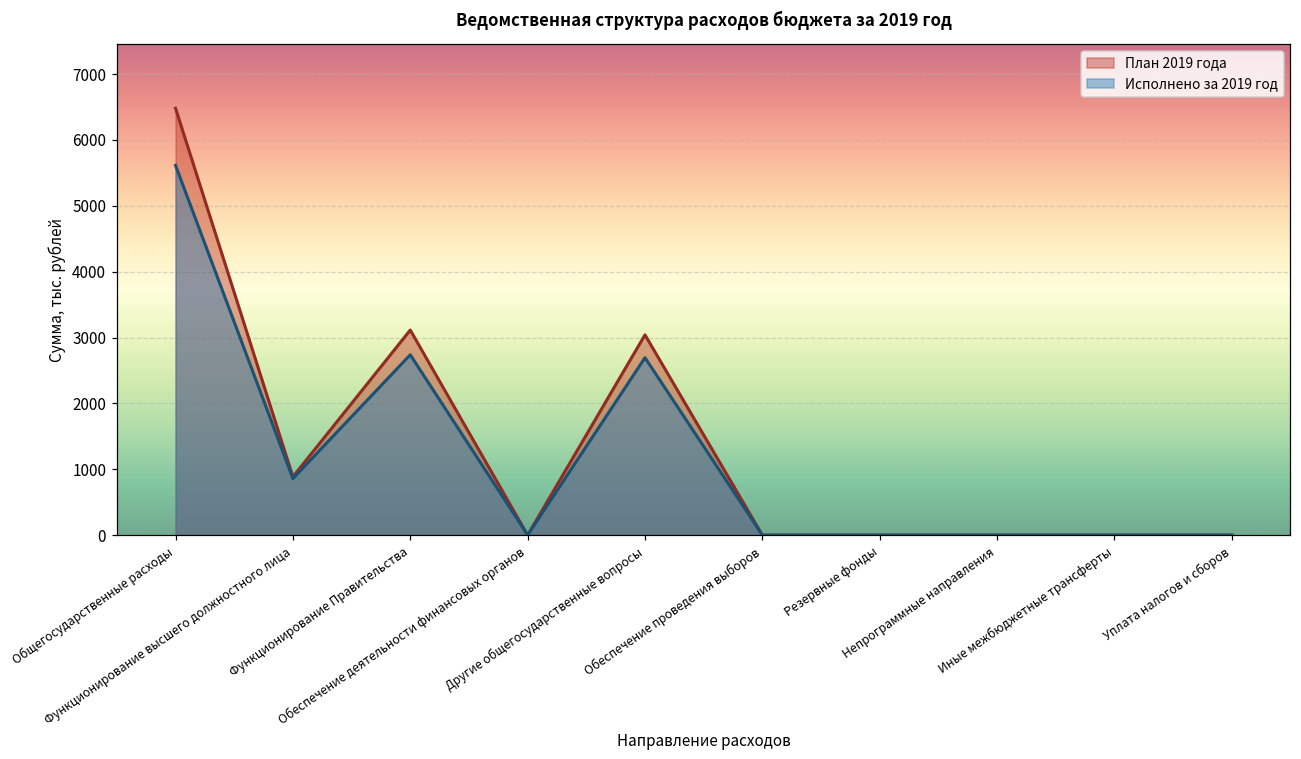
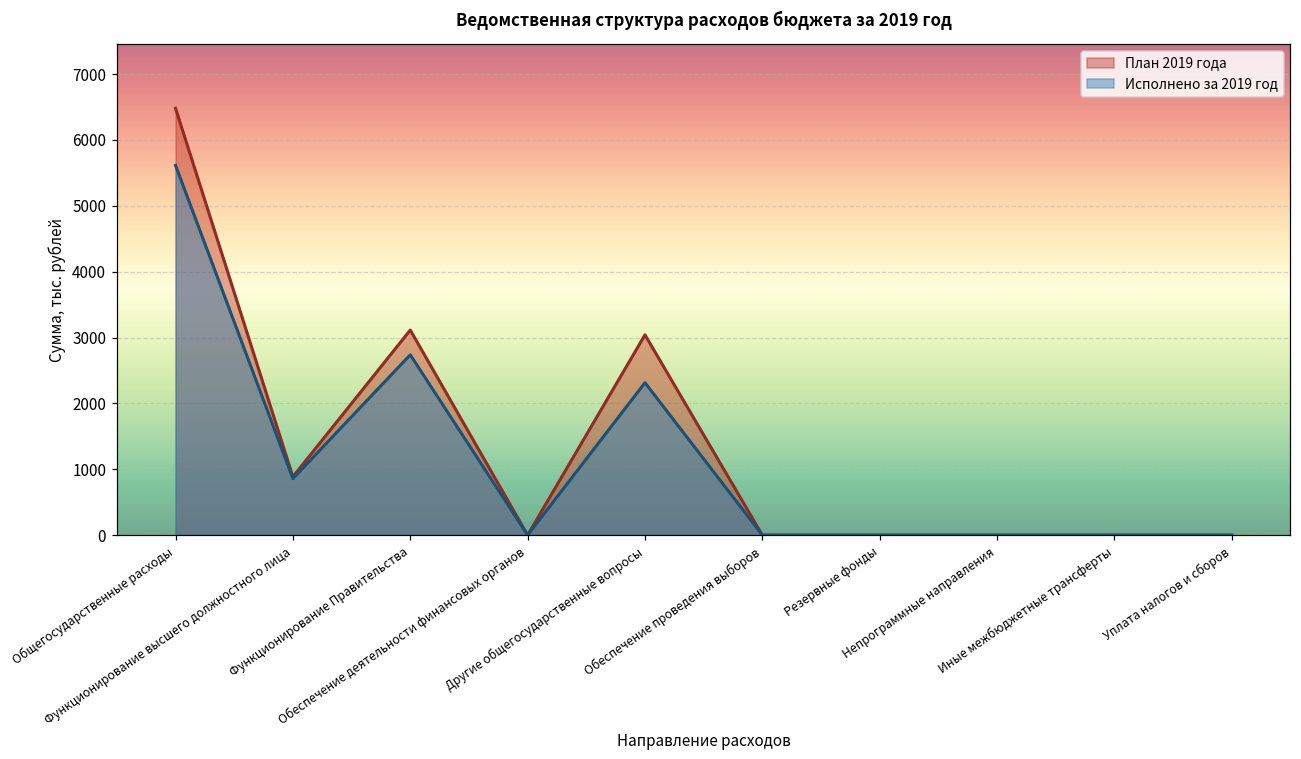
  {
    "План 2019 года": {
      "Общегосударственные расходы": 6500,
      "Функционирование Правительства": 3100,
      "Другие общегосударственные вопросы": 3000
    },
    "Исполнено за 2019 год": {
      "Общегосударственные расходы": 5600,
      "Функционирование Правительства": 2700,
-     "Другие общегосударственные вопросы": 2700
+     "Другие общегосударственные вопросы": 2300
    }
  }
